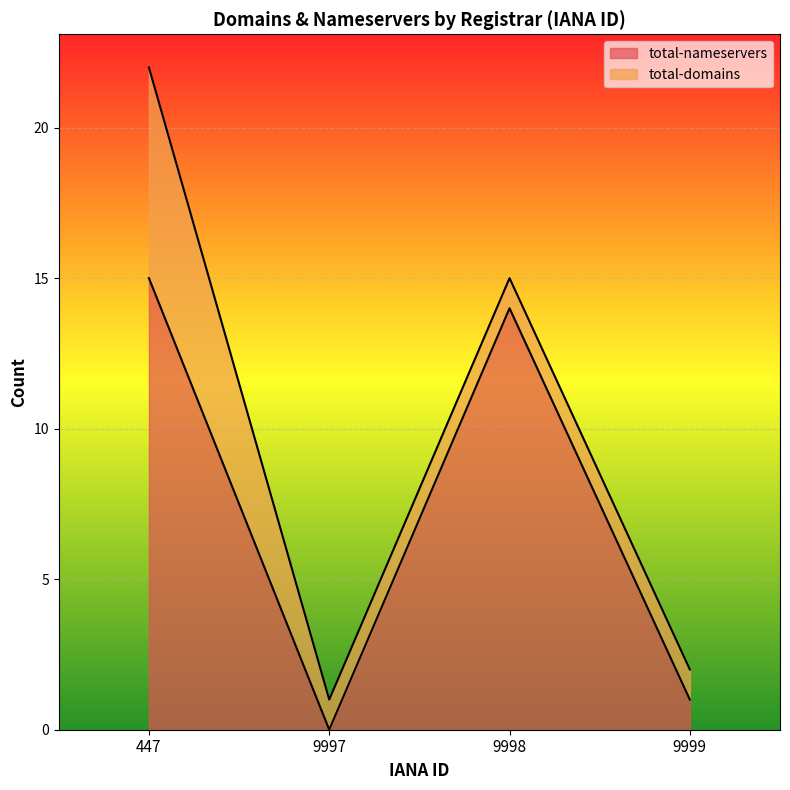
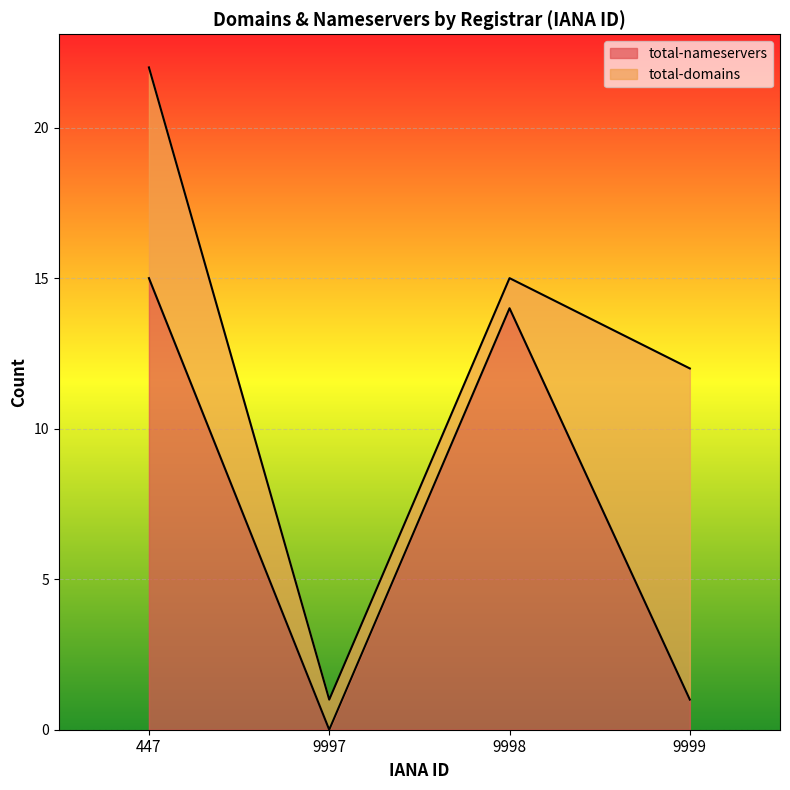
  {
    "total-nameservers": {
      "447": 15,
      "9997": 0,
      "9998": 14,
      "9999": 1
    },
    "total-domains": {
      "447": 7,
      "9997": 1,
      "9998": 1,
-     "9999": 1
+     "9999": 11
    }
  }
